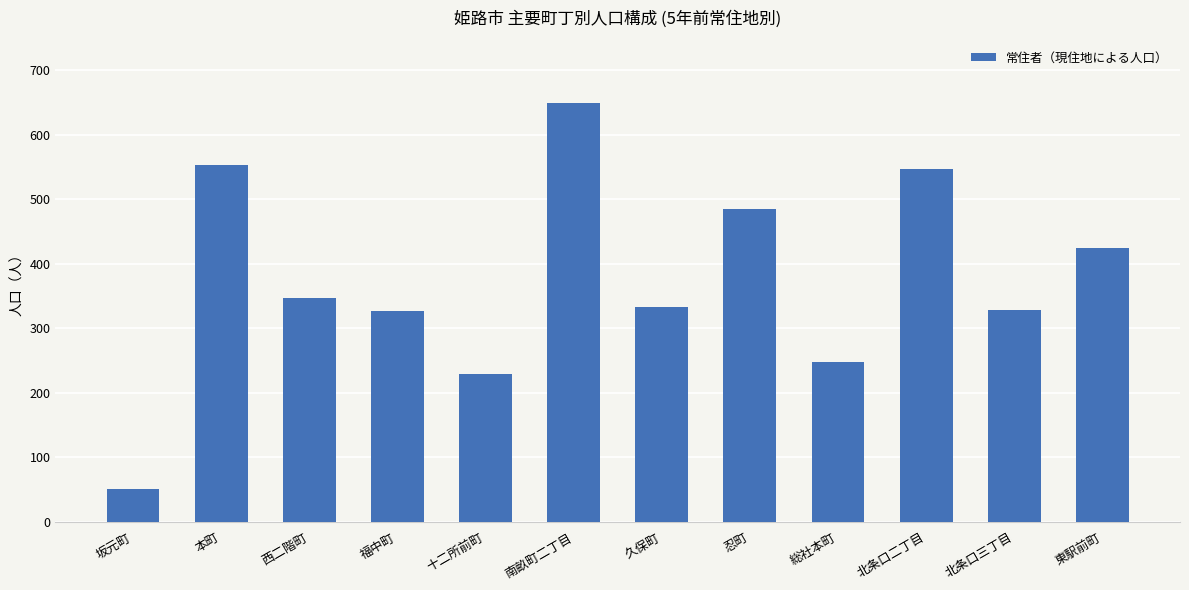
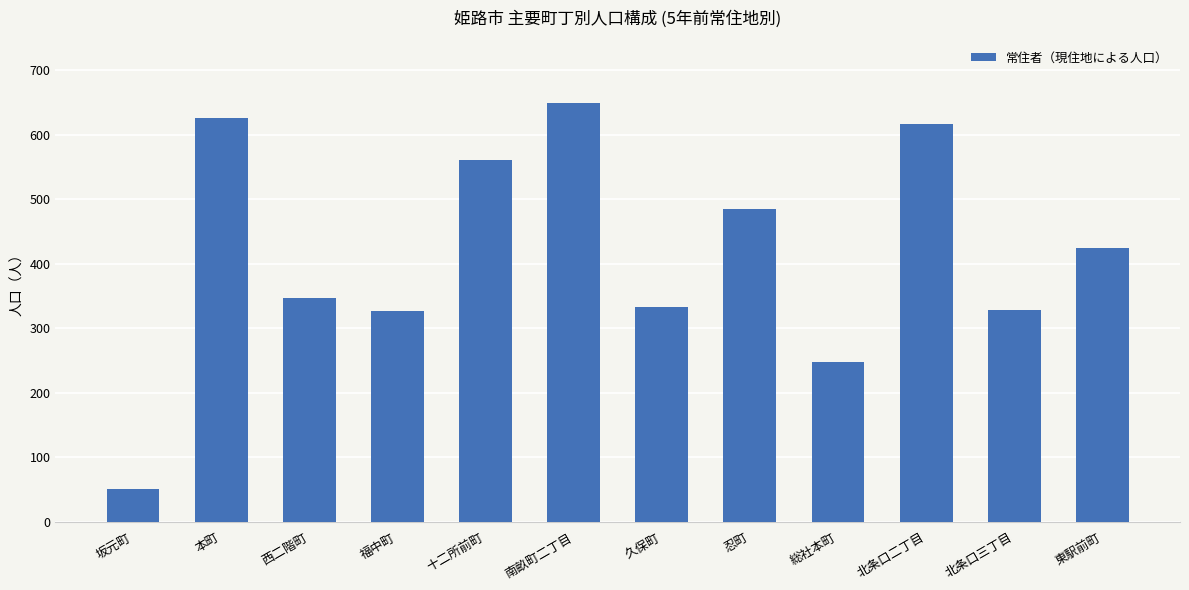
  {
    "坂元町": 50,
-   "本町": 550,
+   "本町": 630,
    "西二階町": 350,
    "福中町": 330,
-   "十二所前町": 230,
+   "十二所前町": 560,
    "南畝町二丁目": 650,
    "久保町": 330,
    "忍町": 490,
    "総社本町": 250,
-   "北条口二丁目": 550,
+   "北条口二丁目": 620,
    "北条口三丁目": 330,
    "東駅前町": 420
  }
